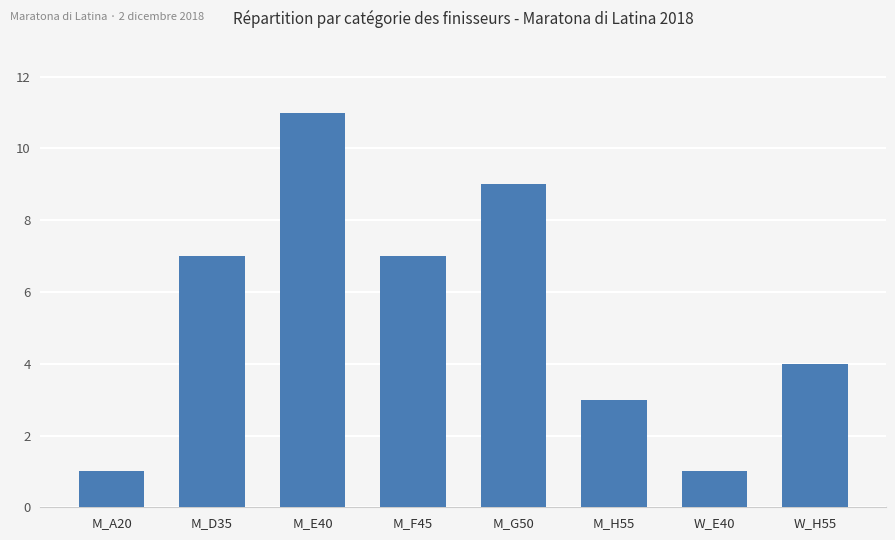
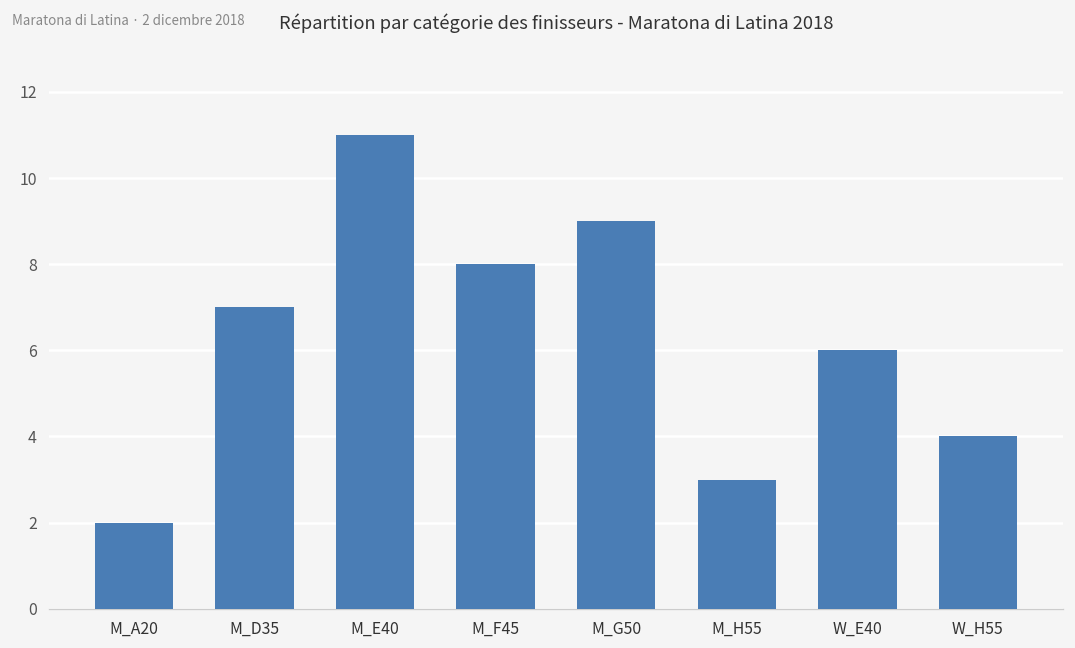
  {
-   "M_A20": 1,
+   "M_A20": 2,
    "M_D35": 7,
    "M_E40": 11,
-   "M_F45": 7,
+   "M_F45": 8,
    "M_G50": 9,
    "M_H55": 3,
-   "W_E40": 1,
+   "W_E40": 6,
    "W_H55": 4
  }
